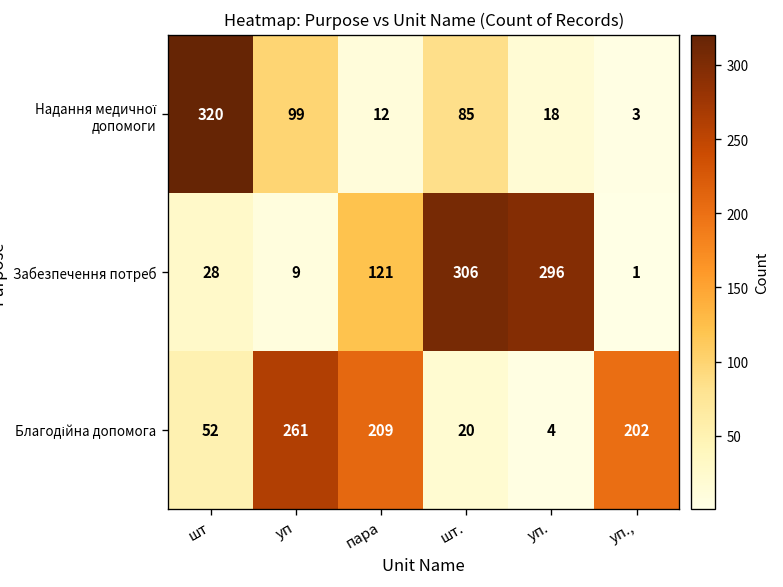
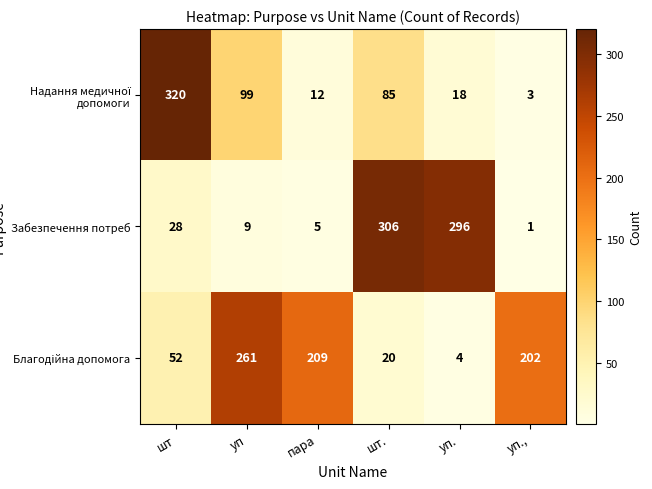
  {
    "Надання медичної допомоги": {
      "шт": 320,
      "уп": 99,
      "пара": 12,
      "шт.": 85,
      "уп.": 18,
      "уп.,": 3
    },
    "Забезпечення потреб": {
      "шт": 28,
      "уп": 9,
-     "пара": 121,
+     "пара": 5,
      "шт.": 306,
      "уп.": 296,
      "уп.,": 1
    },
    "Благодійна допомога": {
      "шт": 52,
      "уп": 261,
      "пара": 209,
      "шт.": 20,
      "уп.": 4,
      "уп.,": 202
    }
  }
